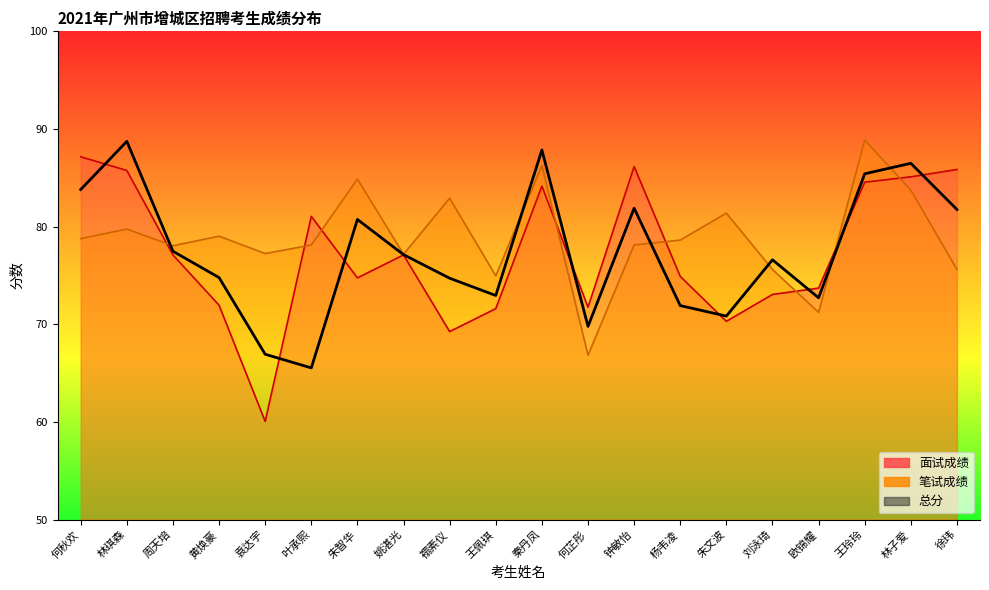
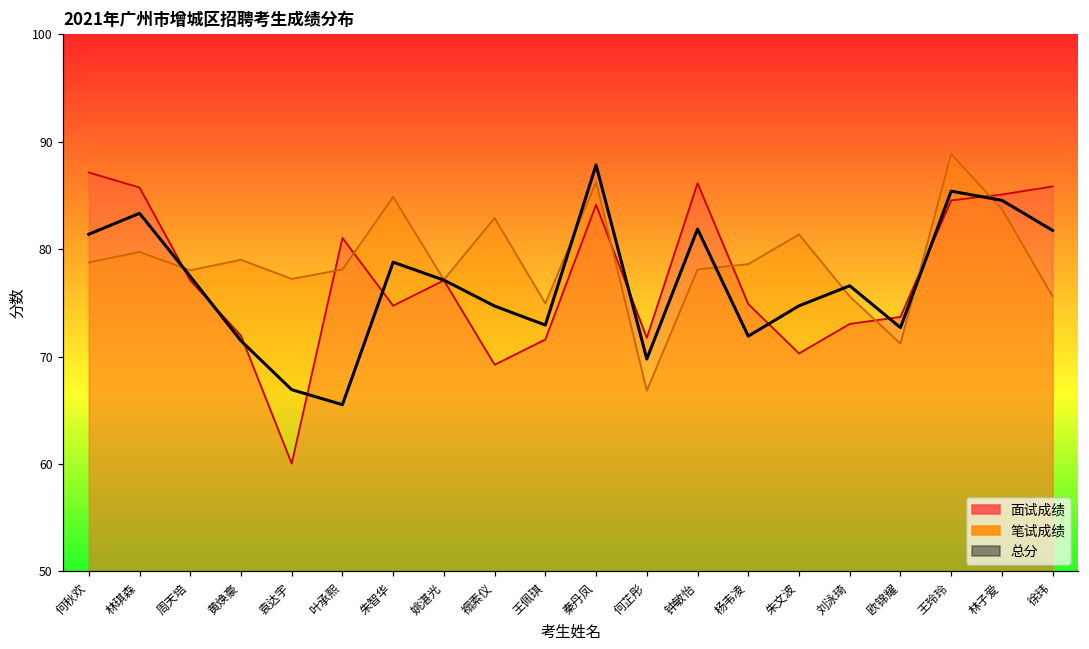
  {
    "总分": {
-     "何秋欢": 84,
-     "林琪森": 89,
+     "何秋欢": 81,
+     "林琪森": 83,
      "周天培": 77,
-     "黄焕豪": 75,
+     "黄焕豪": 71,
      "袁达宇": 67,
      "叶承熙": 66,
-     "朱智华": 81,
+     "朱智华": 79,
      "禤素仪": 75,
      "王佩琪": 73,
      "秦丹凤": 88,
      "何芷彤": 70,
      "钟敏怡": 82,
      "杨韦凌": 72,
-     "朱文波": 71,
+     "朱文波": 75,
      "刘泳琦": 77,
      "欧锦耀": 73,
      "王玲玲": 85,
-     "林子爱": 86,
+     "林子爱": 85,
      "徐玮": 82
    }
  }
